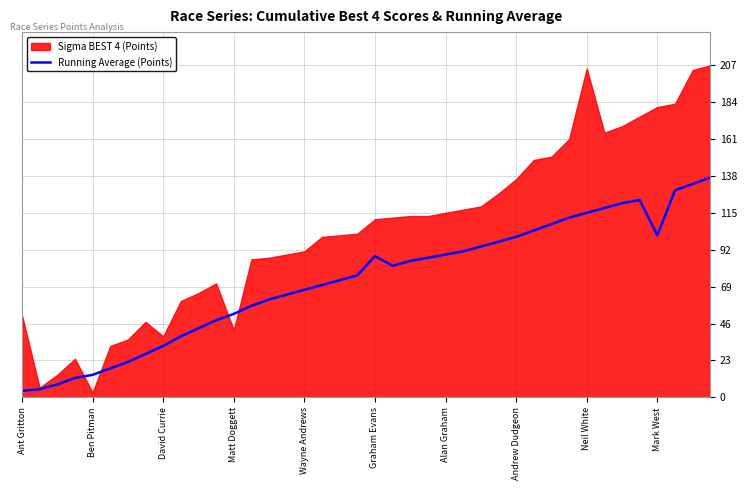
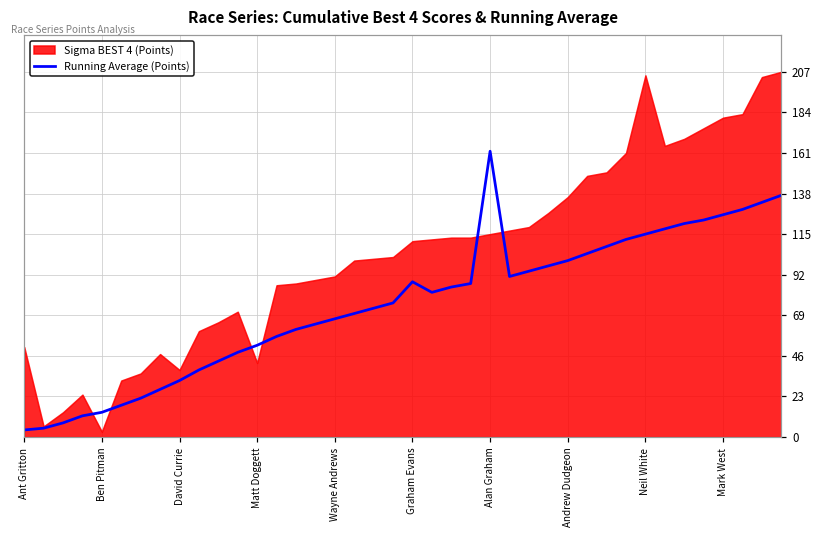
  {
    "Running Average (Points)": {
      "Ant Gritton": 4,
      "Ben Pitman": 14,
      "David Currie": 32,
      "Matt Doggett": 52,
      "Wayne Andrews": 67,
      "Graham Evans": 88,
-     "Alan Graham": 89,
+     "Alan Graham": 162,
      "Andrew Dudgeon": 100,
      "Neil White": 115,
-     "Mark West": 101
+     "Mark West": 126
    },
    "Sigma BEST 4 (Points)": {
      "Ant Gritton": 51,
      "Ben Pitman": 3,
      "David Currie": 38,
      "Matt Doggett": 42,
      "Wayne Andrews": 91,
      "Graham Evans": 111,
      "Alan Graham": 115,
      "Andrew Dudgeon": 136,
      "Neil White": 205,
      "Mark West": 181
    }
  }
